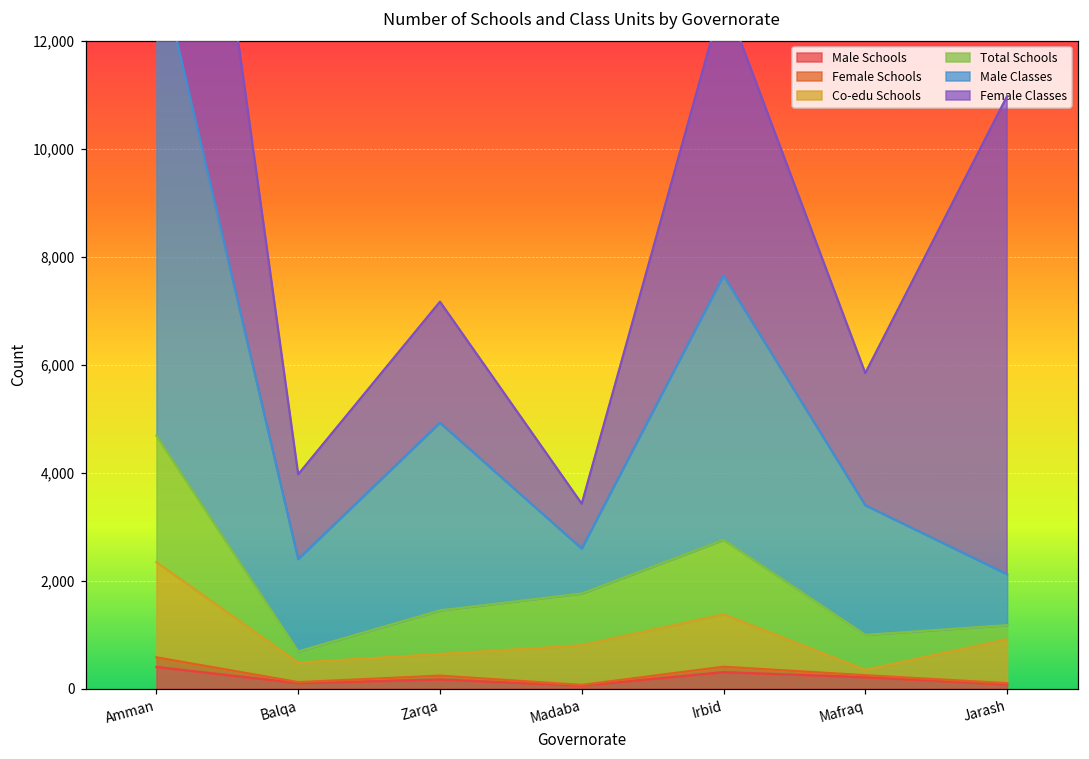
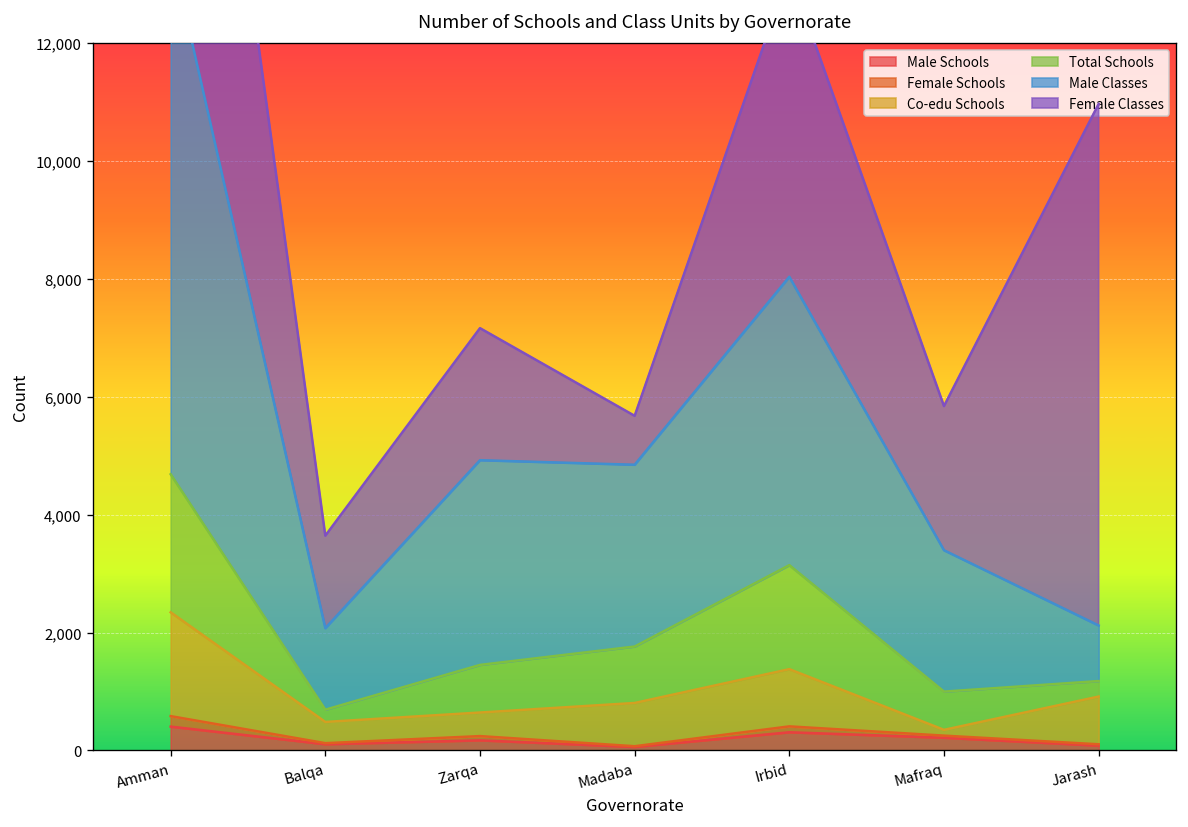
  {
    "Co-edu Schools": {
      "Amman": "1,800",
      "Balqa": "400",
      "Zarqa": "400",
      "Madaba": "700",
      "Irbid": "1,000",
      "Mafraq": "100",
      "Jarash": "800"
    },
    "Total Schools": {
      "Amman": "2,300",
      "Balqa": "200",
      "Zarqa": "800",
      "Madaba": "1,000",
-     "Irbid": "1,400",
+     "Irbid": "1,800",
      "Mafraq": "600",
      "Jarash": "300"
    },
    "Male Classes": {
-     "Balqa": "1,700",
+     "Balqa": "1,400",
      "Zarqa": "3,500",
-     "Madaba": "800",
+     "Madaba": "3,100",
      "Irbid": "4,900",
      "Mafraq": "2,400",
      "Jarash": "900"
    },
    "Female Classes": {
      "Balqa": "1,600",
      "Zarqa": "2,200",
      "Madaba": "800",
      "Mafraq": "2,400"
    }
  }
